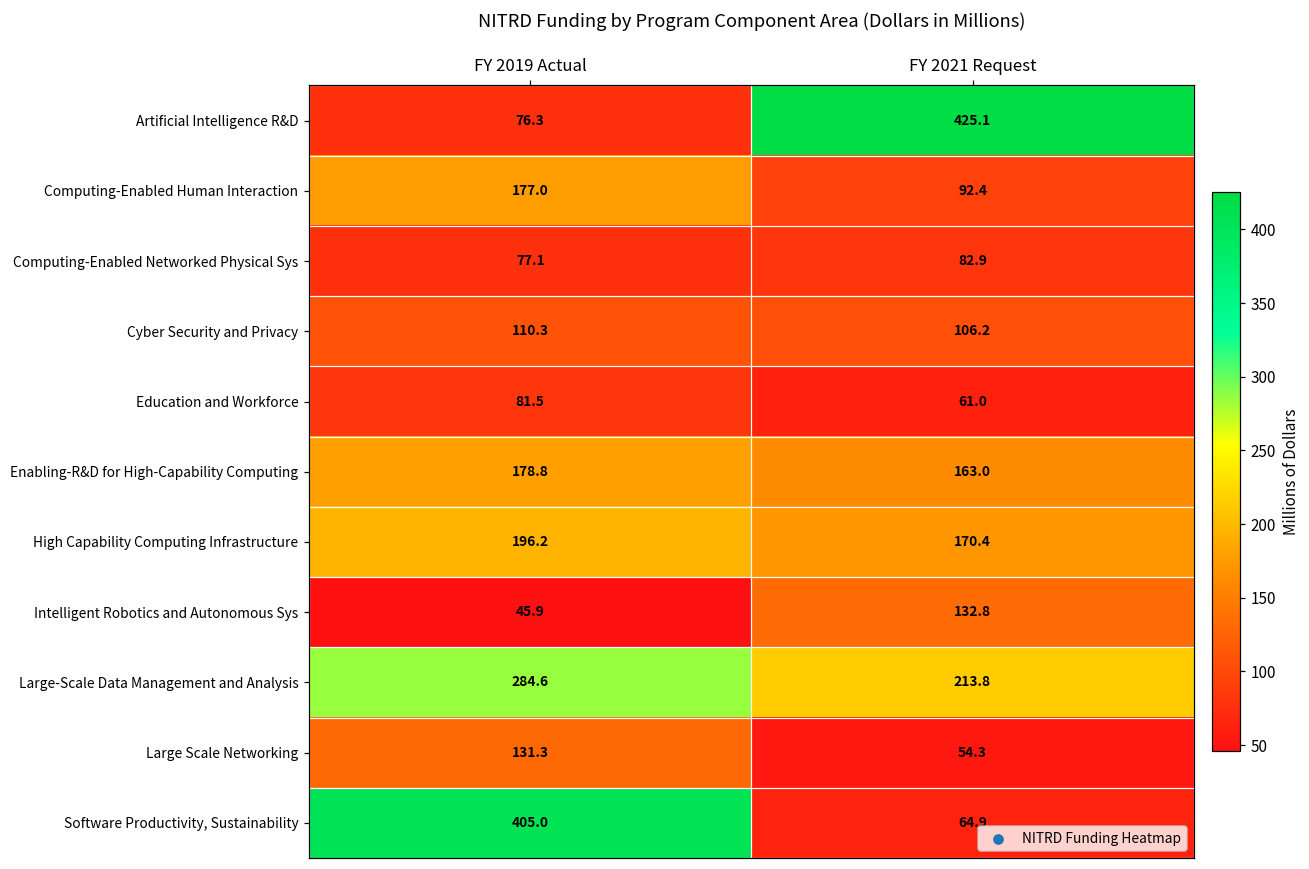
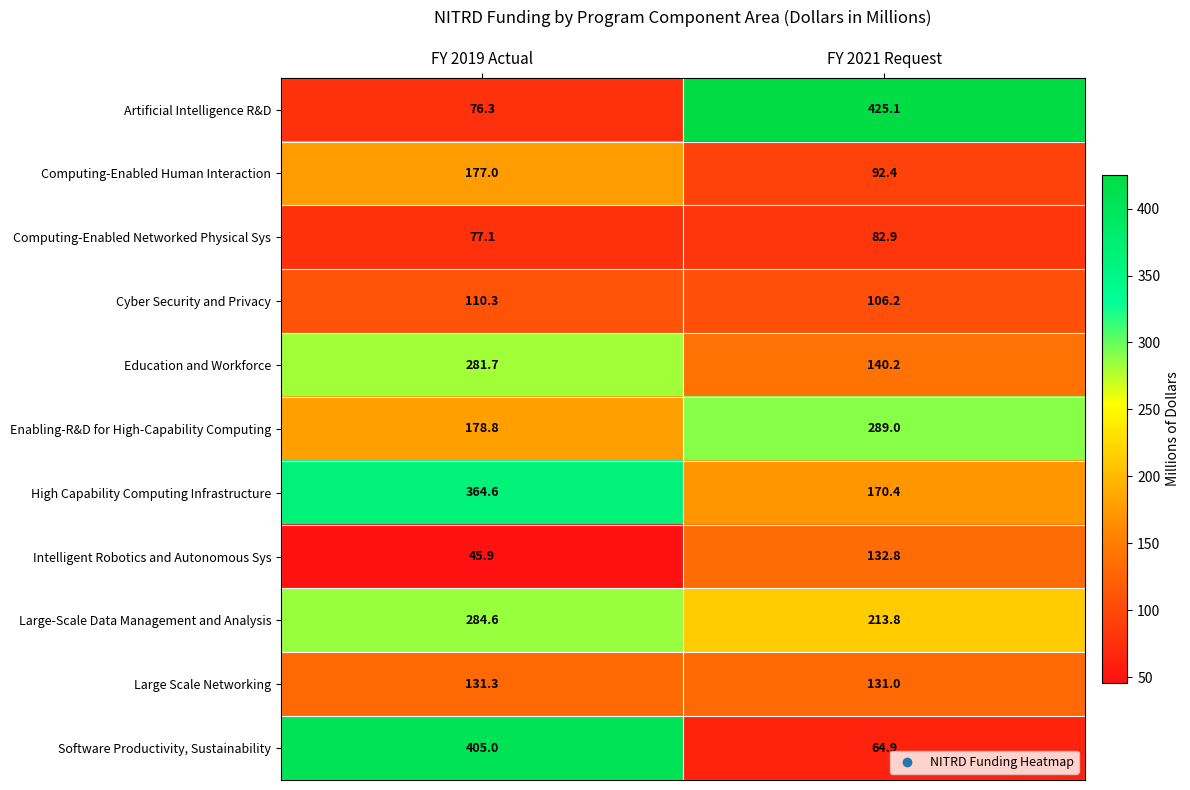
  {
    "Artificial Intelligence R&D": {
      "FY 2019 Actual": 76.3,
      "FY 2021 Request": 425.1
    },
    "Computing-Enabled Human Interaction": {
      "FY 2019 Actual": 177.0,
      "FY 2021 Request": 92.4
    },
    "Computing-Enabled Networked Physical Sys": {
      "FY 2019 Actual": 77.1,
      "FY 2021 Request": 82.9
    },
    "Cyber Security and Privacy": {
      "FY 2019 Actual": 110.3,
      "FY 2021 Request": 106.2
    },
    "Education and Workforce": {
-     "FY 2019 Actual": 81.5,
-     "FY 2021 Request": 61.0
+     "FY 2019 Actual": 281.7,
+     "FY 2021 Request": 140.2
    },
    "Enabling-R&D for High-Capability Computing": {
      "FY 2019 Actual": 178.8,
-     "FY 2021 Request": 163.0
+     "FY 2021 Request": 289.0
    },
    "High Capability Computing Infrastructure": {
-     "FY 2019 Actual": 196.2,
+     "FY 2019 Actual": 364.6,
      "FY 2021 Request": 170.4
    },
    "Intelligent Robotics and Autonomous Sys": {
      "FY 2019 Actual": 45.9,
      "FY 2021 Request": 132.8
    },
    "Large-Scale Data Management and Analysis": {
      "FY 2019 Actual": 284.6,
      "FY 2021 Request": 213.8
    },
    "Large Scale Networking": {
      "FY 2019 Actual": 131.3,
-     "FY 2021 Request": 54.3
+     "FY 2021 Request": 131.0
    },
    "Software Productivity, Sustainability": {
      "FY 2019 Actual": 405.0
    }
  }
